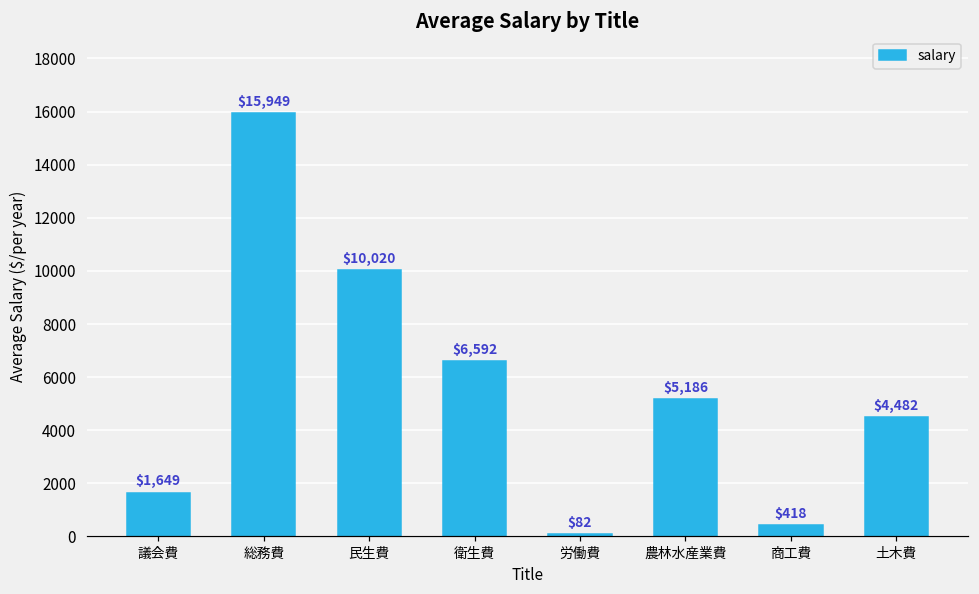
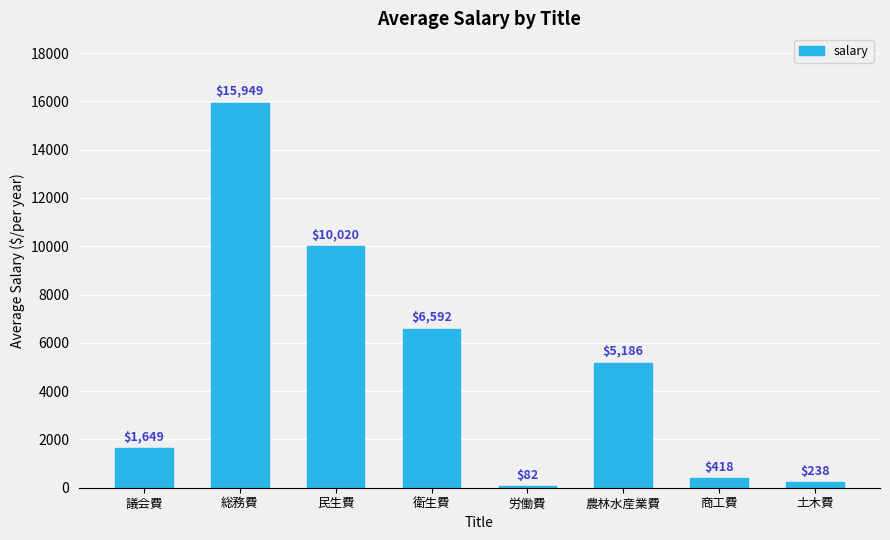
  {
    "議会費": "$1,649",
    "総務費": "$15,949",
    "民生費": "$10,020",
    "衛生費": "$6,592",
    "労働費": "$82",
    "農林水産業費": "$5,186",
    "商工費": "$418",
-   "土木費": "$4,482"
+   "土木費": "$238"
  }
